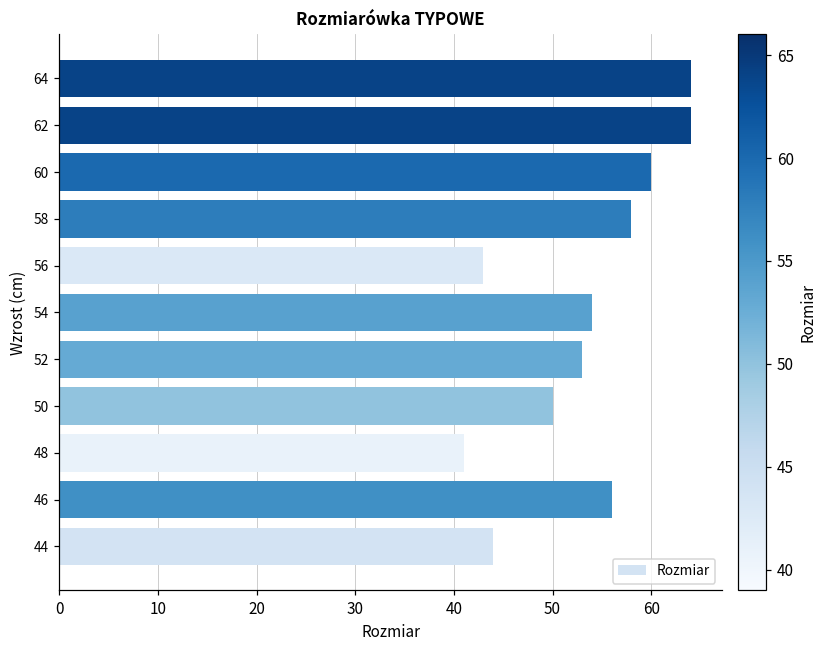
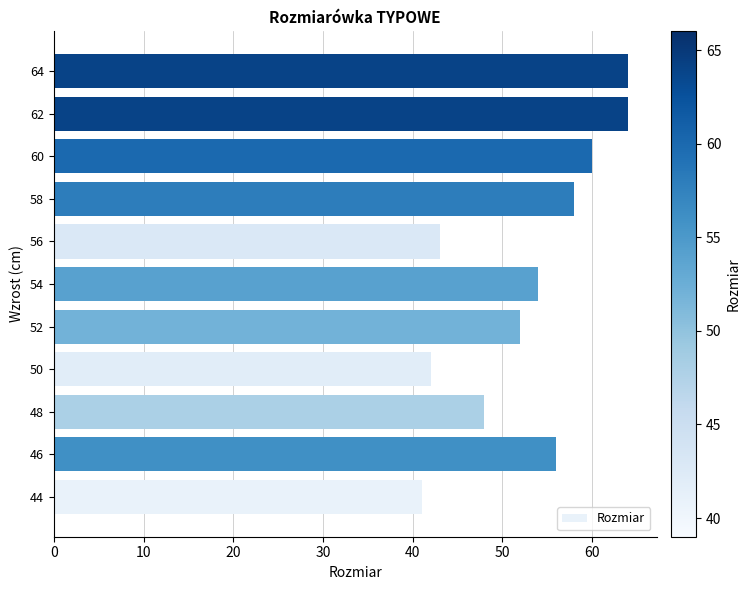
  {
    "64": 64,
    "62": 64,
    "60": 60,
    "58": 58,
    "56": 43,
    "54": 54,
-   "52": 53,
-   "50": 50,
-   "48": 41,
+   "52": 52,
+   "50": 42,
+   "48": 48,
    "46": 56,
-   "44": 44
+   "44": 41
  }
